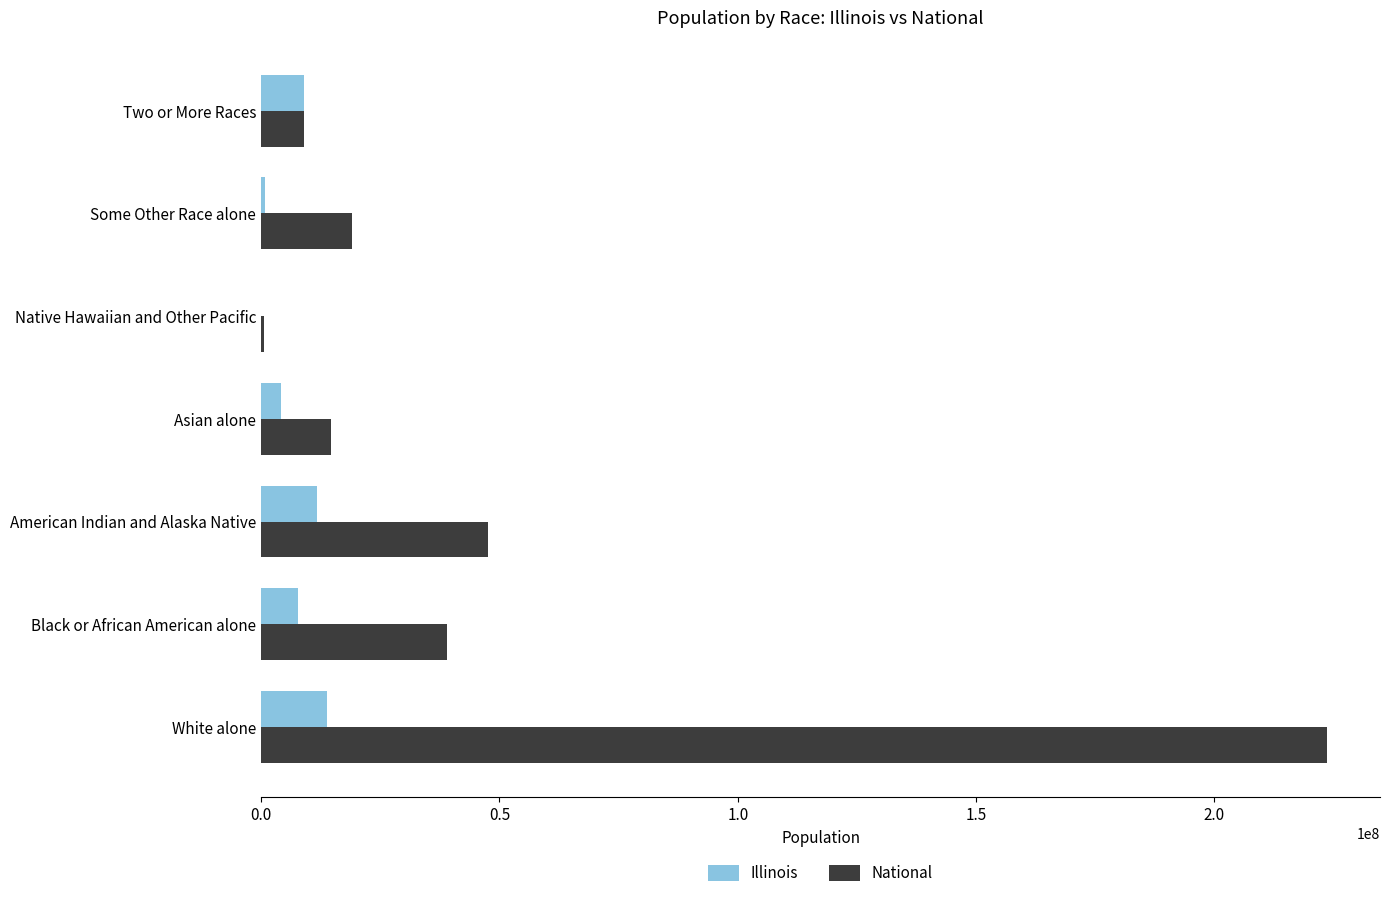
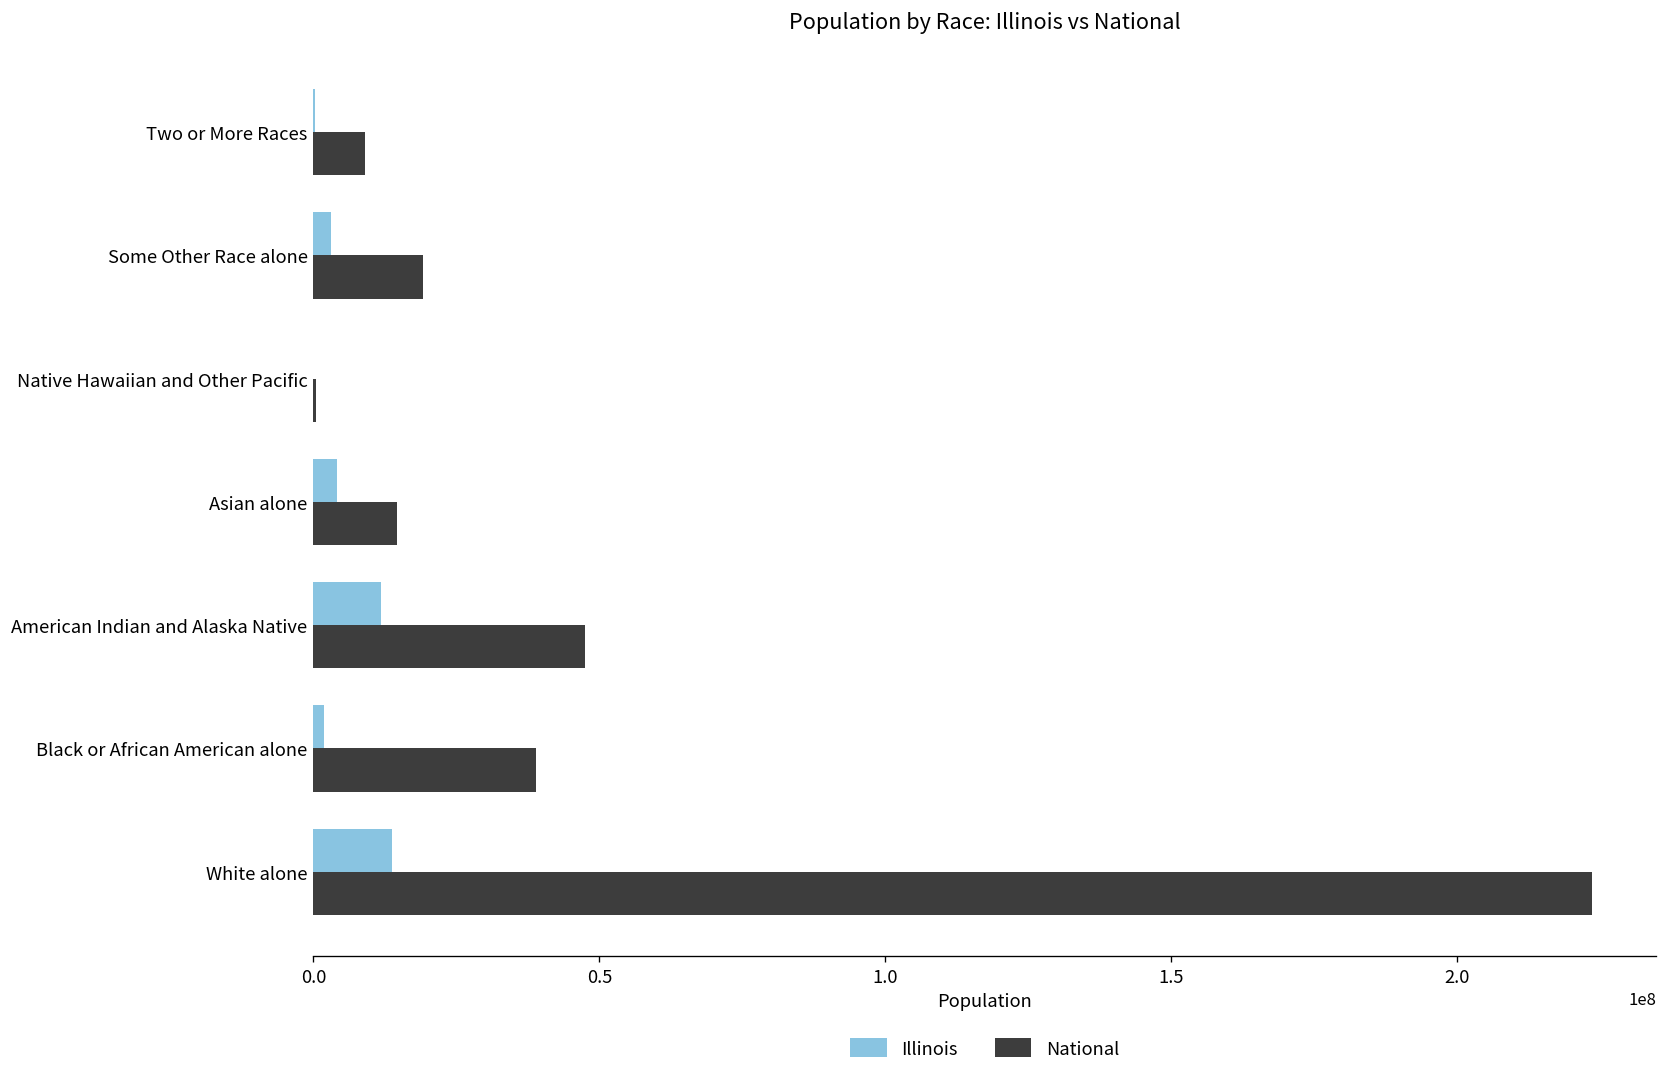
  {
    "Illinois": {
-     "Two or More Races": 9000000,
-     "Some Other Race alone": 1000000,
+     "Two or More Races": 0,
+     "Some Other Race alone": 3000000,
      "Asian alone": 4000000,
      "American Indian and Alaska Native": 12000000,
-     "Black or African American alone": 8000000,
+     "Black or African American alone": 2000000,
      "White alone": 14000000
    },
    "National": {
      "Two or More Races": 9000000,
      "Some Other Race alone": 19000000,
      "Native Hawaiian and Other Pacific": 1000000,
      "Asian alone": 15000000,
      "American Indian and Alaska Native": 48000000,
      "Black or African American alone": 39000000,
      "White alone": 224000000
    }
  }
